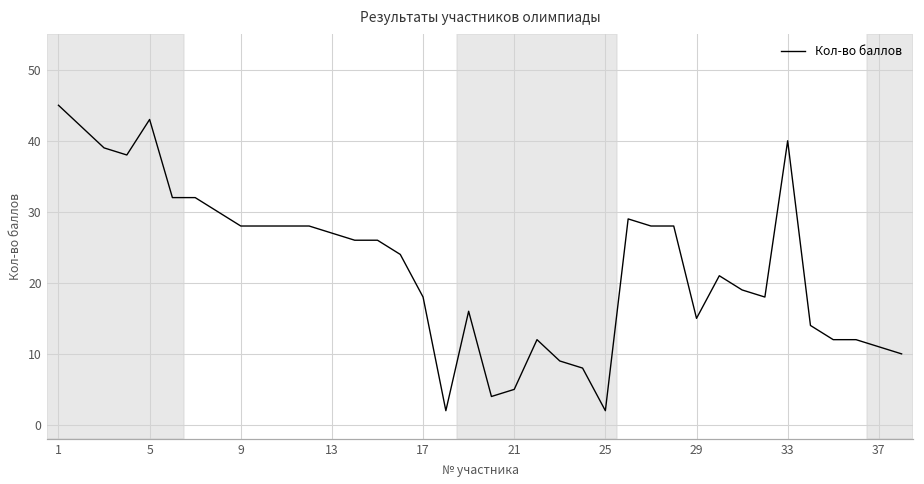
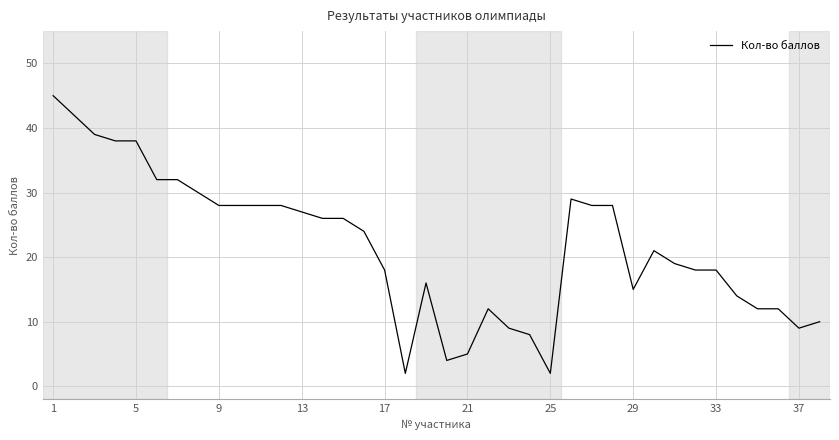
  {
    "1": 45,
-   "5": 43,
+   "5": 38,
    "9": 28,
    "13": 27,
    "17": 18,
    "21": 5,
    "25": 2,
    "29": 15,
-   "33": 40,
-   "37": 11
+   "33": 18,
+   "37": 9
  }
